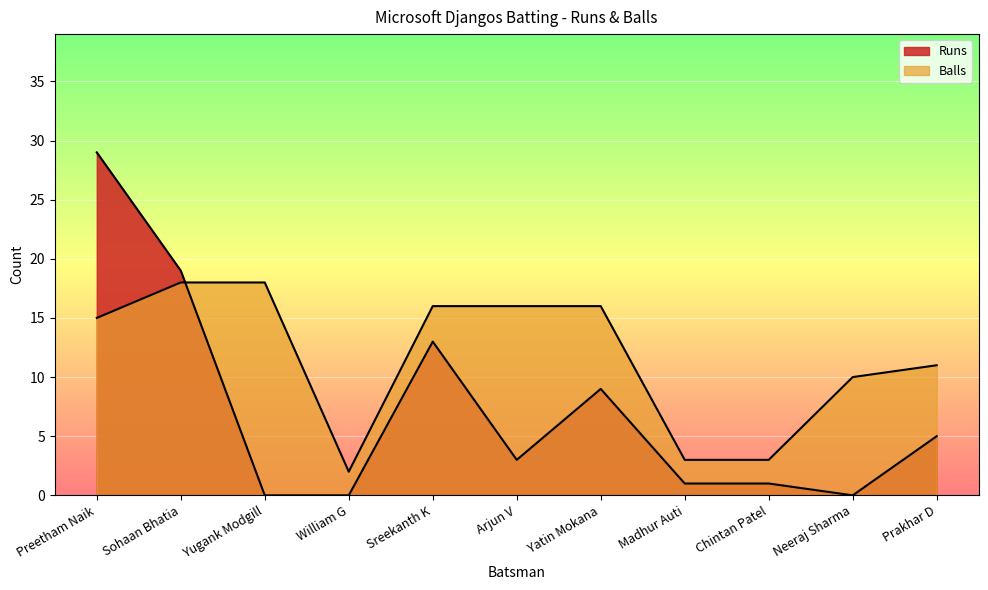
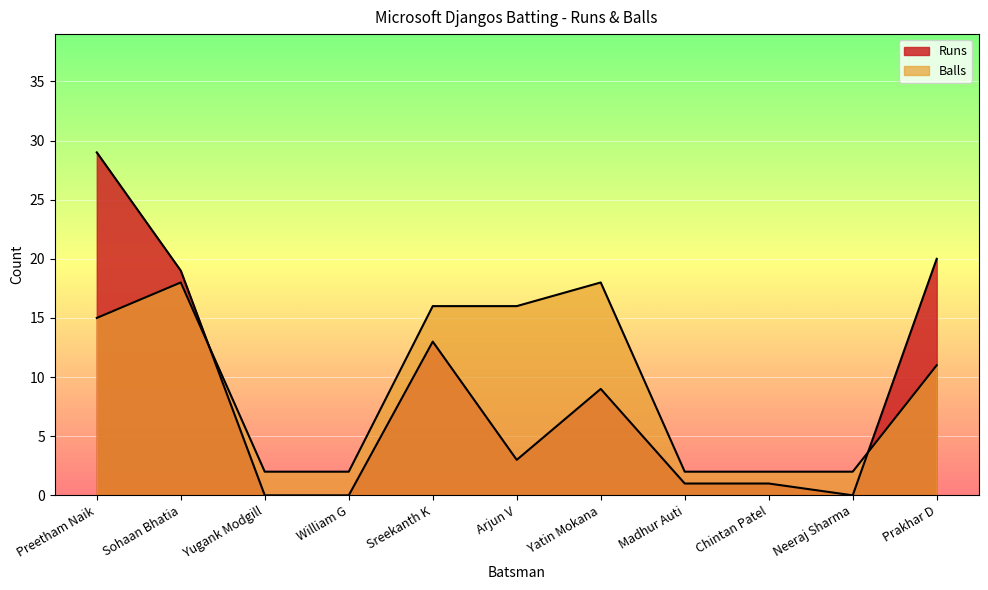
  {
    "Runs": {
      "Preetham Naik": 29,
      "Sohaan Bhatia": 19,
      "Yugank Modgill": 0,
      "William G": 0,
      "Sreekanth K": 13,
      "Arjun V": 3,
      "Yatin Mokana": 9,
      "Madhur Auti": 1,
      "Chintan Patel": 1,
      "Neeraj Sharma": 0,
-     "Prakhar D": 5
+     "Prakhar D": 20
    },
    "Balls": {
      "Preetham Naik": 15,
      "Sohaan Bhatia": 18,
-     "Yugank Modgill": 18,
+     "Yugank Modgill": 2,
      "William G": 2,
      "Sreekanth K": 16,
      "Arjun V": 16,
-     "Yatin Mokana": 16,
-     "Madhur Auti": 3,
-     "Chintan Patel": 3,
-     "Neeraj Sharma": 10,
+     "Yatin Mokana": 18,
+     "Madhur Auti": 2,
+     "Chintan Patel": 2,
+     "Neeraj Sharma": 2,
      "Prakhar D": 11
    }
  }
